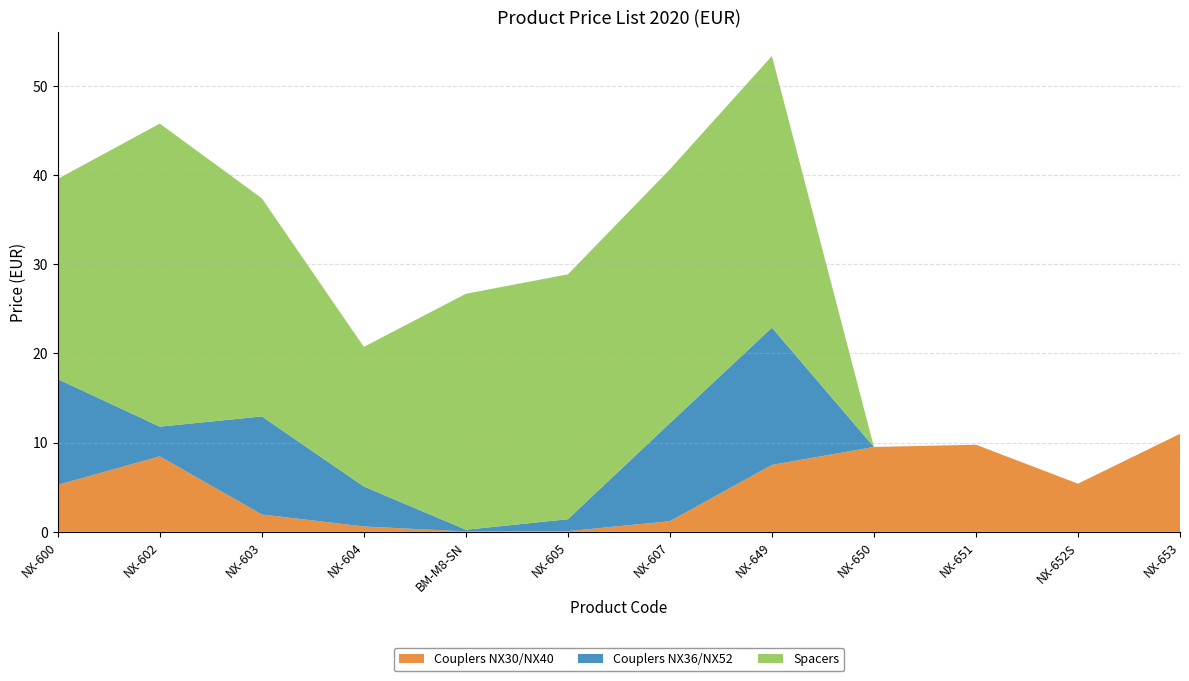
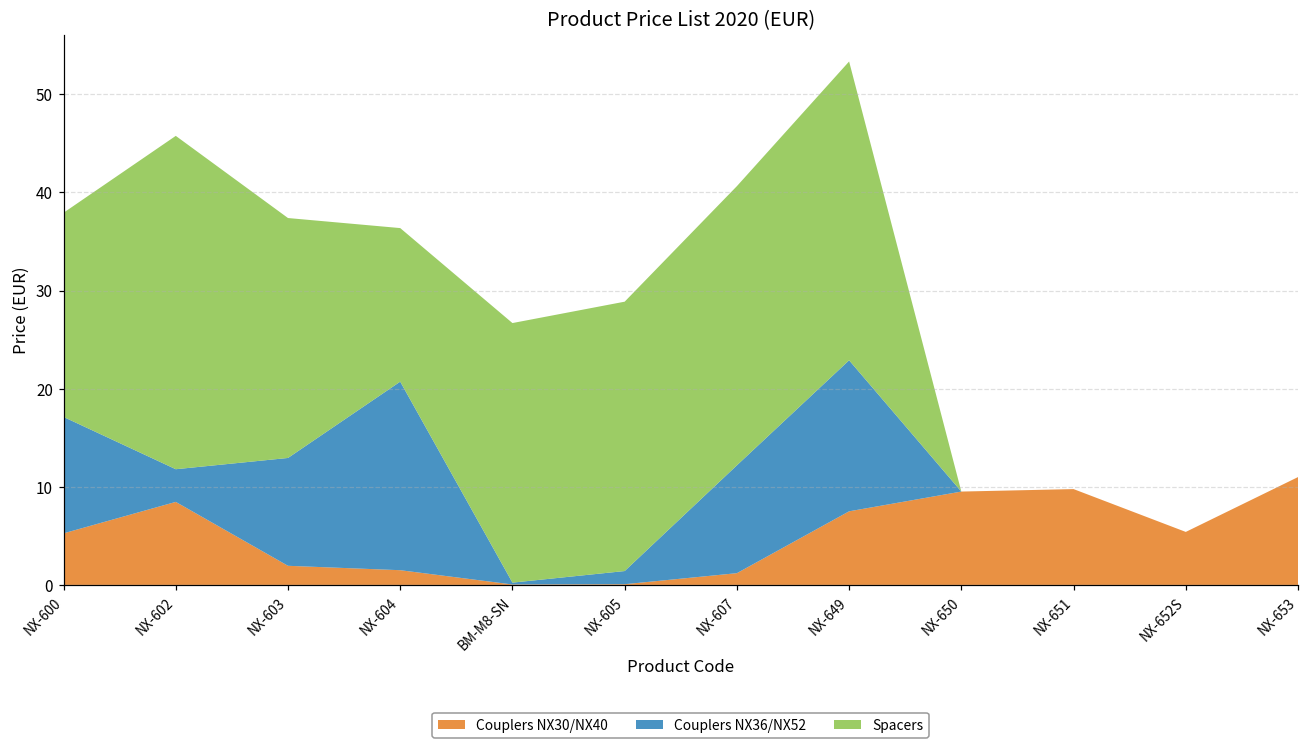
  {
    "Couplers NX30/NX40": {
      "NX-600": 5,
      "NX-602": 8,
      "NX-603": 2,
-     "NX-604": 1,
+     "NX-604": 2,
      "NX-607": 1,
      "NX-649": 8
    },
    "Couplers NX36/NX52": {
      "NX-600": 12,
      "NX-602": 3,
      "NX-603": 11,
-     "NX-604": 4,
+     "NX-604": 19,
      "NX-605": 1,
      "NX-607": 11,
      "NX-649": 15
    },
    "Spacers": {
-     "NX-600": 22,
+     "NX-600": 21,
      "NX-602": 34,
      "NX-603": 24,
      "NX-604": 16,
      "BM-M8-SN": 26,
      "NX-605": 27,
      "NX-607": 28,
      "NX-649": 30
    }
  }
